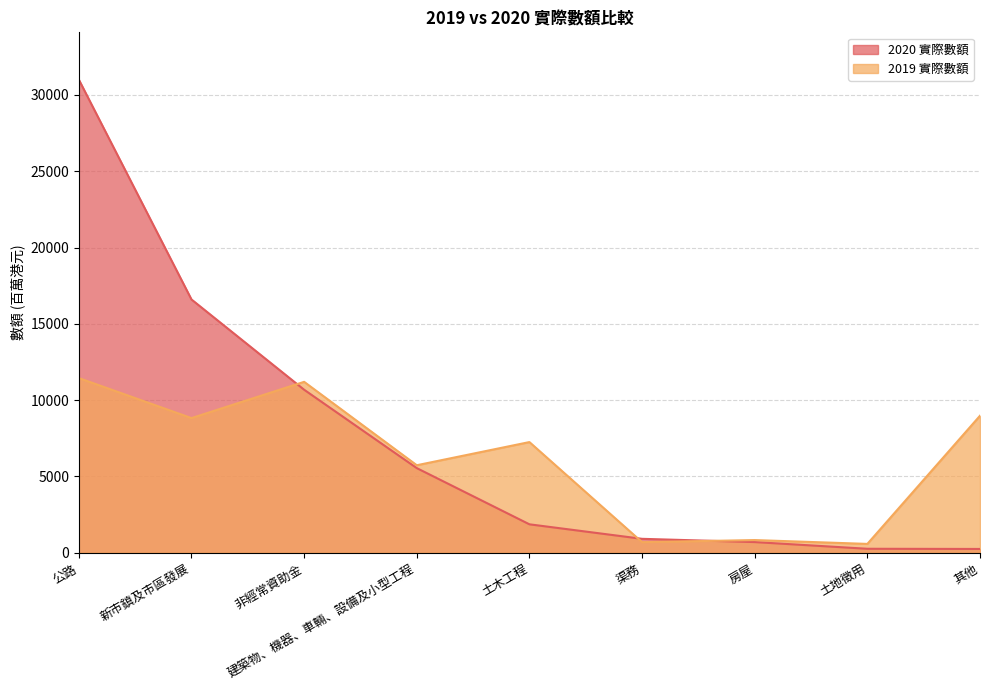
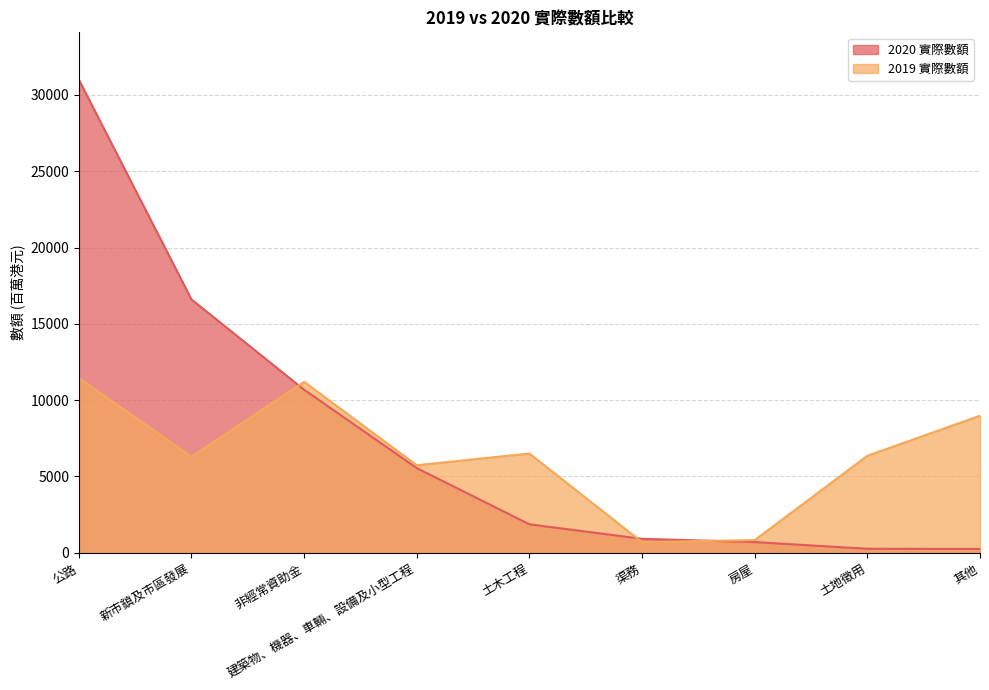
  {
    "2020 實際數額": {
      "公路": 31000,
      "新市鎮及市區發展": 16600,
      "非經常資助金": 10700,
      "建築物、機器、車輛、設備及小型工程": 5500,
      "土木工程": 1900,
      "渠務": 900,
      "土地徵用": 300,
      "其他": 300
    },
    "2019 實際數額": {
      "公路": 11400,
-     "新市鎮及市區發展": 8800,
+     "新市鎮及市區發展": 6300,
      "非經常資助金": 11200,
      "建築物、機器、車輛、設備及小型工程": 5700,
-     "土木工程": 7300,
+     "土木工程": 6500,
      "渠務": 700,
-     "土地徵用": 600,
+     "土地徵用": 6400,
      "其他": 9000
    }
  }
